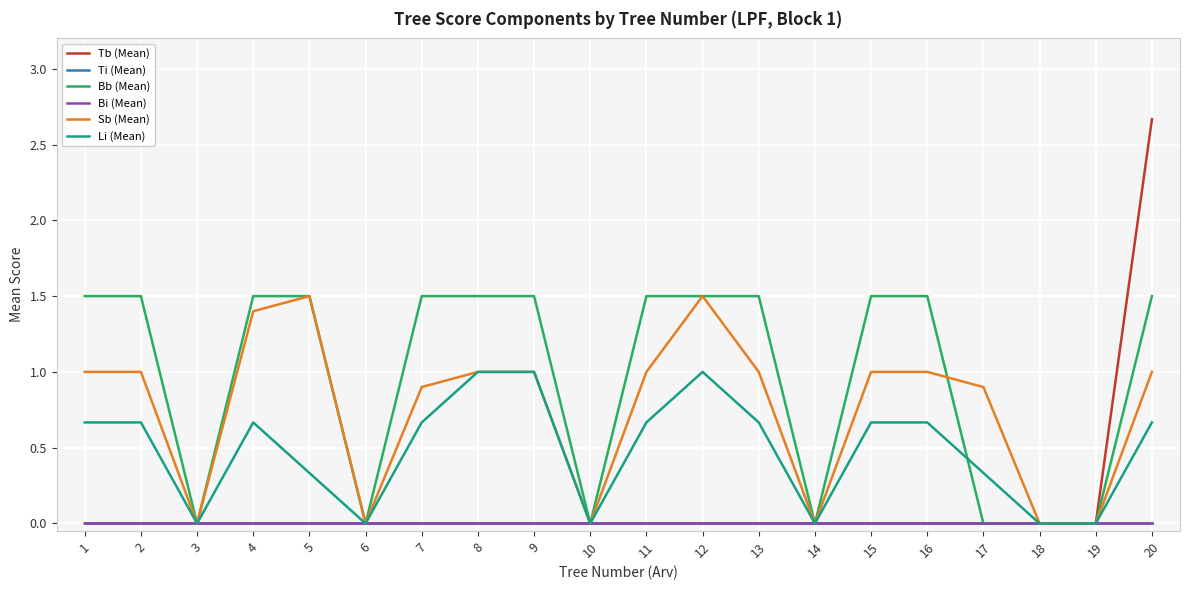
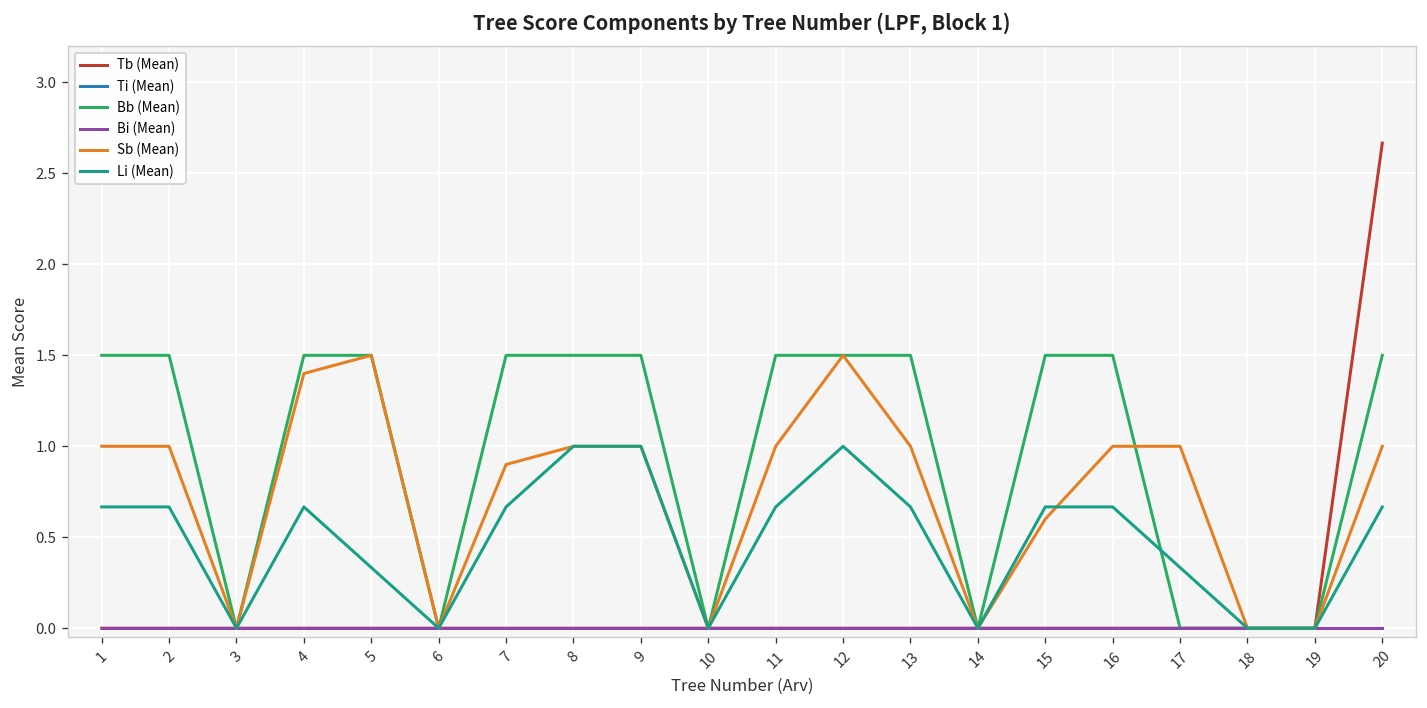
  {
    "Tb (Mean)": {
      "20": 2.67
    },
    "Bi (Mean)": {
      "20": 0.0
    },
    "Sb (Mean)": {
      "1": 1.0,
      "2": 1.0,
      "4": 1.4,
      "7": 0.9,
      "11": 1.0,
      "13": 1.0,
-     "15": 1.0,
+     "15": 0.6,
      "16": 1.0,
-     "17": 0.9,
+     "17": 1.0,
      "20": 1.0
    }
  }
